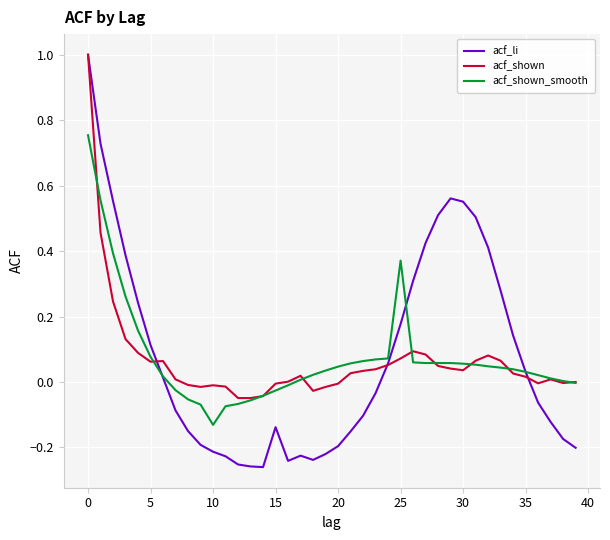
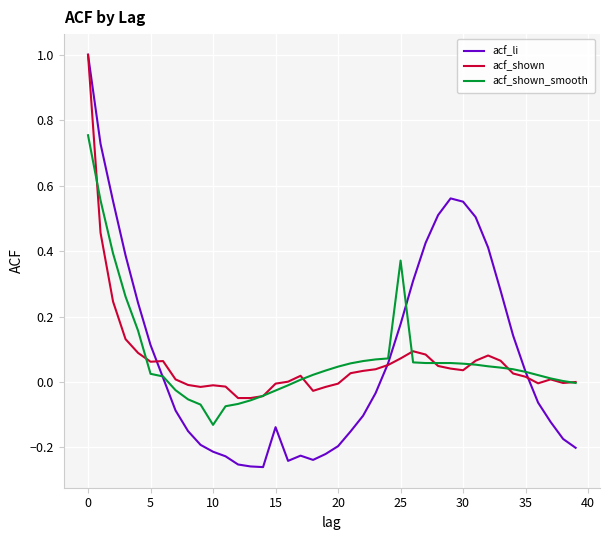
  {
    "acf_li": {
      "5": 0.11,
      "10": -0.21,
      "15": -0.14,
      "20": -0.20,
      "25": 0.18,
      "30": 0.55
    },
    "acf_shown": {
      "5": 0.06,
      "10": -0.01,
      "15": -0.01,
      "20": -0.01,
      "25": 0.07,
      "30": 0.04,
      "35": 0.02
    },
    "acf_shown_smooth": {
      "0": 0.75,
-     "5": 0.08,
+     "5": 0.03,
      "10": -0.13,
      "15": -0.03,
      "20": 0.05,
      "25": 0.37,
      "30": 0.06
    }
  }
